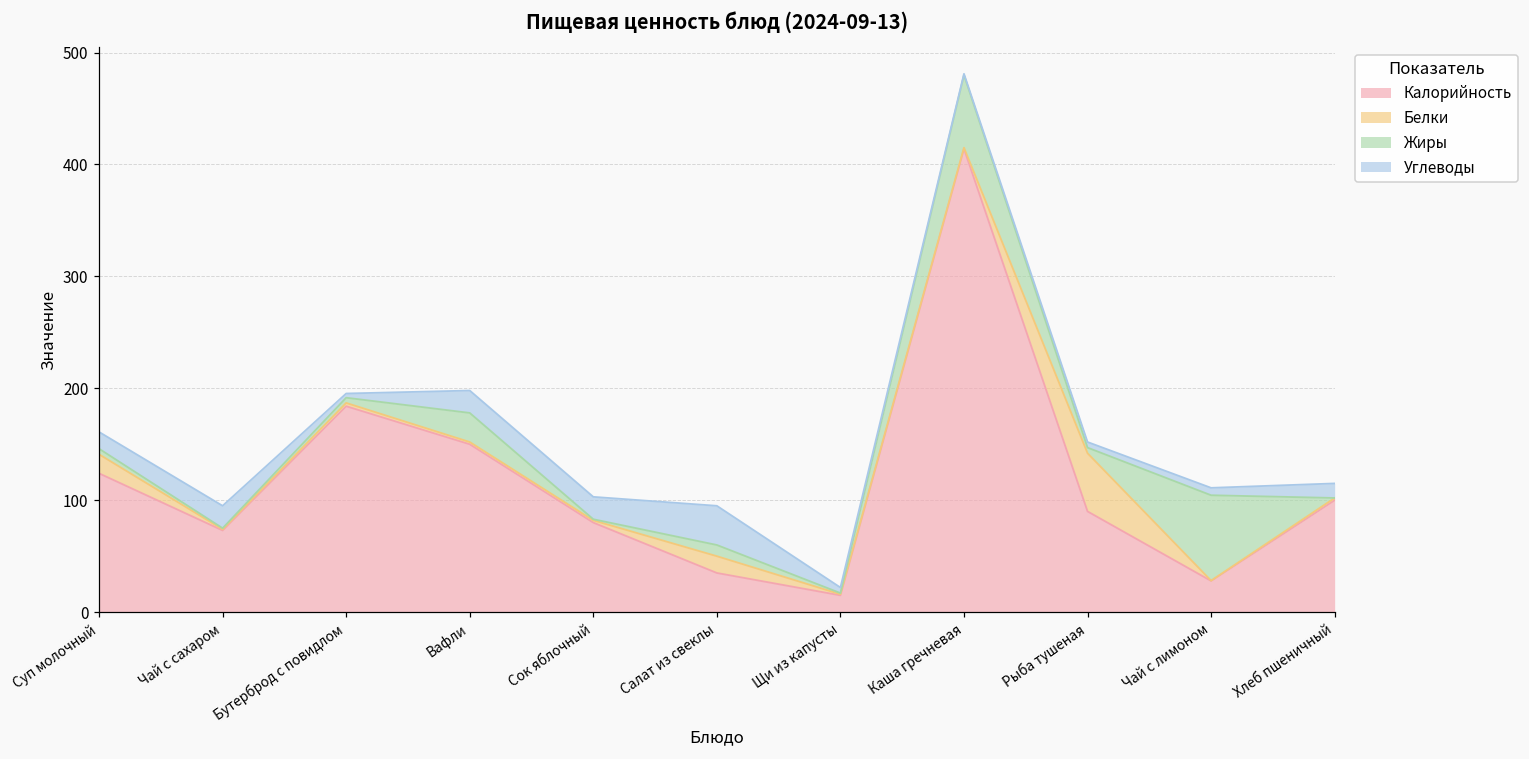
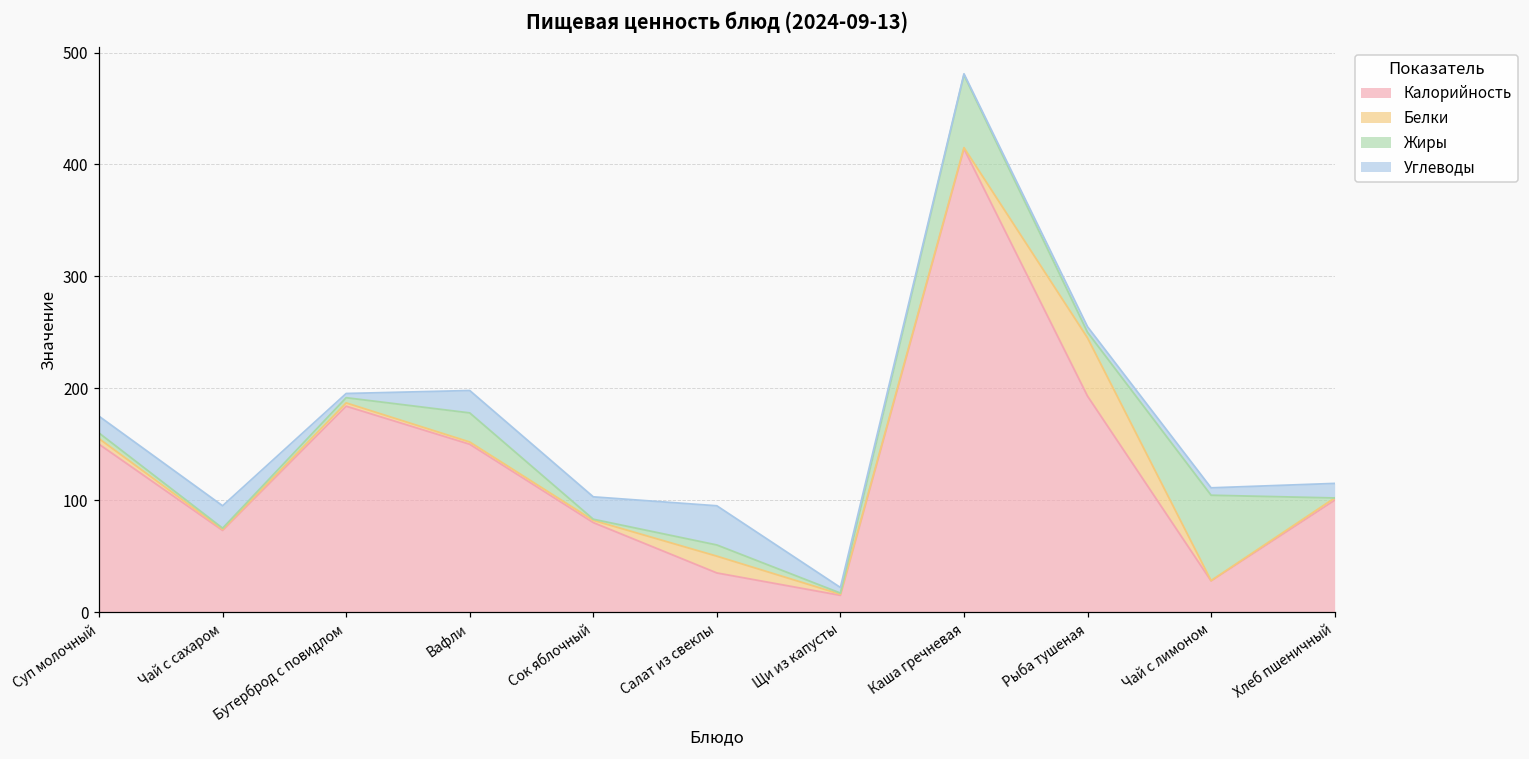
  {
    "Калорийность": {
-     "Суп молочный": 124,
+     "Суп молочный": 150,
      "Бутерброд с повидлом": 184,
      "Салат из свеклы": 35,
-     "Рыба тушеная": 90
+     "Рыба тушеная": 193
    },
    "Белки": {
-     "Суп молочный": 17,
+     "Суп молочный": 5,
      "Бутерброд с повидлом": 3,
      "Салат из свеклы": 15,
      "Рыба тушеная": 52
    },
    "Жиры": {
      "Суп молочный": 5,
      "Бутерброд с повидлом": 5,
      "Вафли": 26,
      "Салат из свеклы": 10,
      "Рыба тушеная": 5,
      "Чай с лимоном": 76
    },
    "Углеводы": {
      "Суп молочный": 15,
      "Чай с сахаром": 20,
      "Бутерброд с повидлом": 4,
      "Вафли": 20,
      "Сок яблочный": 20,
      "Салат из свеклы": 35,
      "Щи из капусты": 5,
      "Рыба тушеная": 5,
      "Чай с лимоном": 7,
      "Хлеб пшеничный": 13
    }
  }
